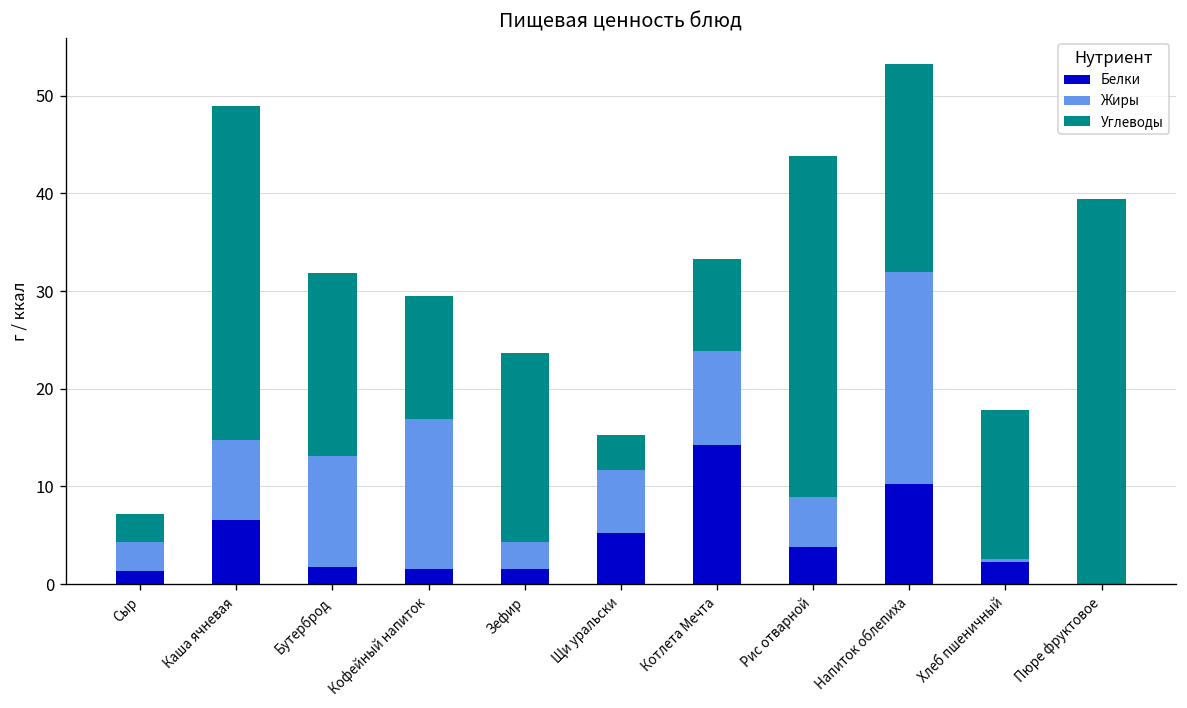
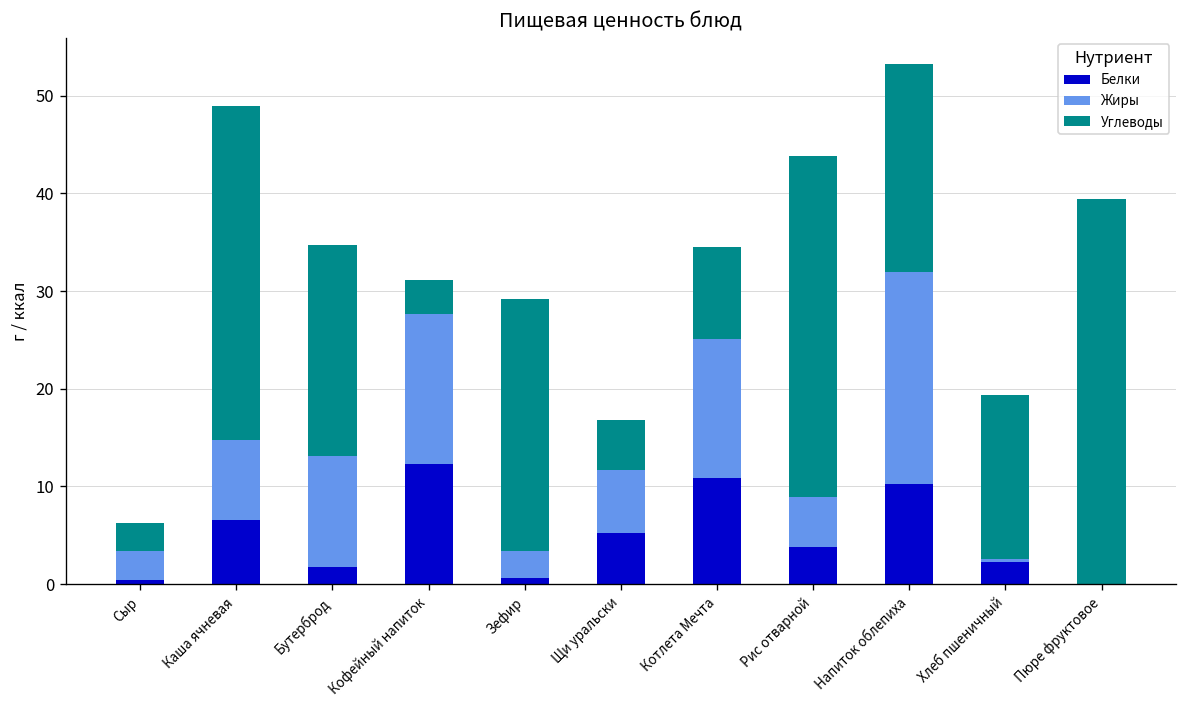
  {
    "Белки": {
-     "Сыр": 1,
+     "Сыр": 0,
      "Каша ячневая": 7,
      "Бутерброд": 2,
-     "Кофейный напиток": 2,
-     "Зефир": 2,
+     "Кофейный напиток": 12,
+     "Зефир": 1,
      "Щи уральски": 5,
-     "Котлета Мечта": 14,
+     "Котлета Мечта": 11,
      "Рис отварной": 4,
      "Напиток облепиха": 10,
      "Хлеб пшеничный": 2,
      "Пюре фруктовое": 0
    },
    "Жиры": {
      "Сыр": 3,
      "Каша ячневая": 8,
      "Бутерброд": 11,
      "Кофейный напиток": 15,
      "Зефир": 3,
      "Щи уральски": 6,
-     "Котлета Мечта": 10,
+     "Котлета Мечта": 14,
      "Рис отварной": 5,
      "Напиток облепиха": 22,
      "Пюре фруктовое": 0
    },
    "Углеводы": {
      "Сыр": 3,
      "Каша ячневая": 34,
-     "Бутерброд": 19,
-     "Кофейный напиток": 13,
-     "Зефир": 19,
-     "Щи уральски": 4,
+     "Бутерброд": 22,
+     "Кофейный напиток": 3,
+     "Зефир": 26,
+     "Щи уральски": 5,
      "Котлета Мечта": 9,
      "Рис отварной": 35,
      "Напиток облепиха": 21,
-     "Хлеб пшеничный": 15,
+     "Хлеб пшеничный": 17,
      "Пюре фруктовое": 39
    }
  }
